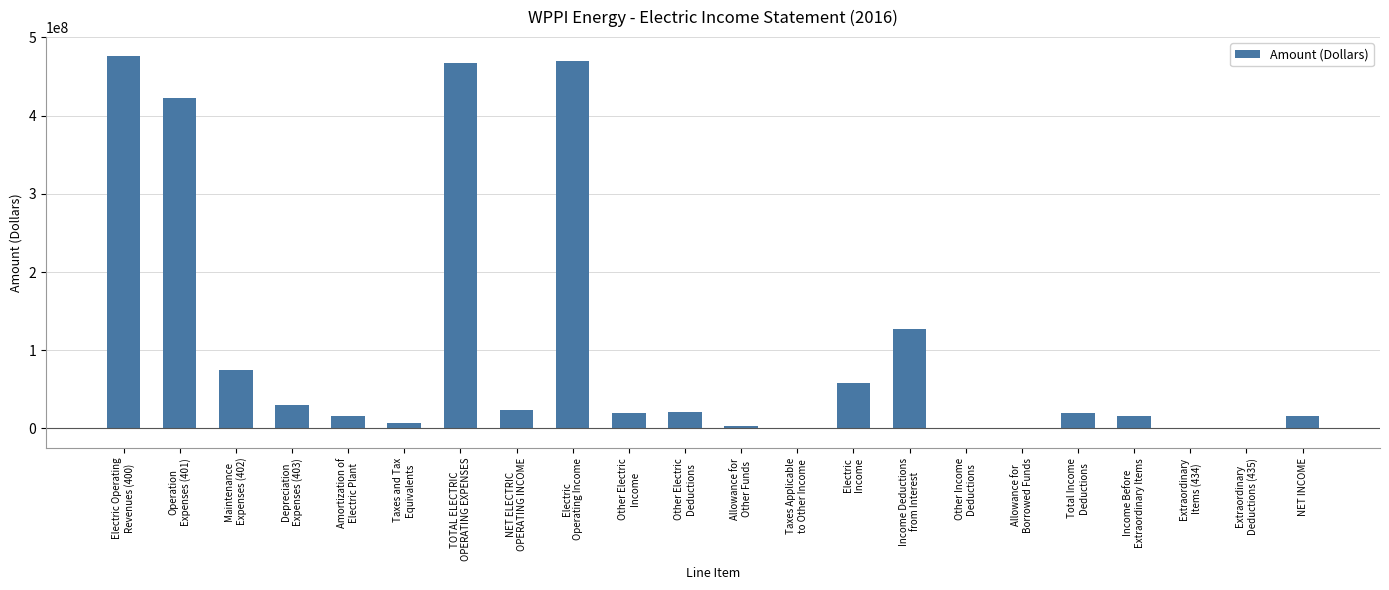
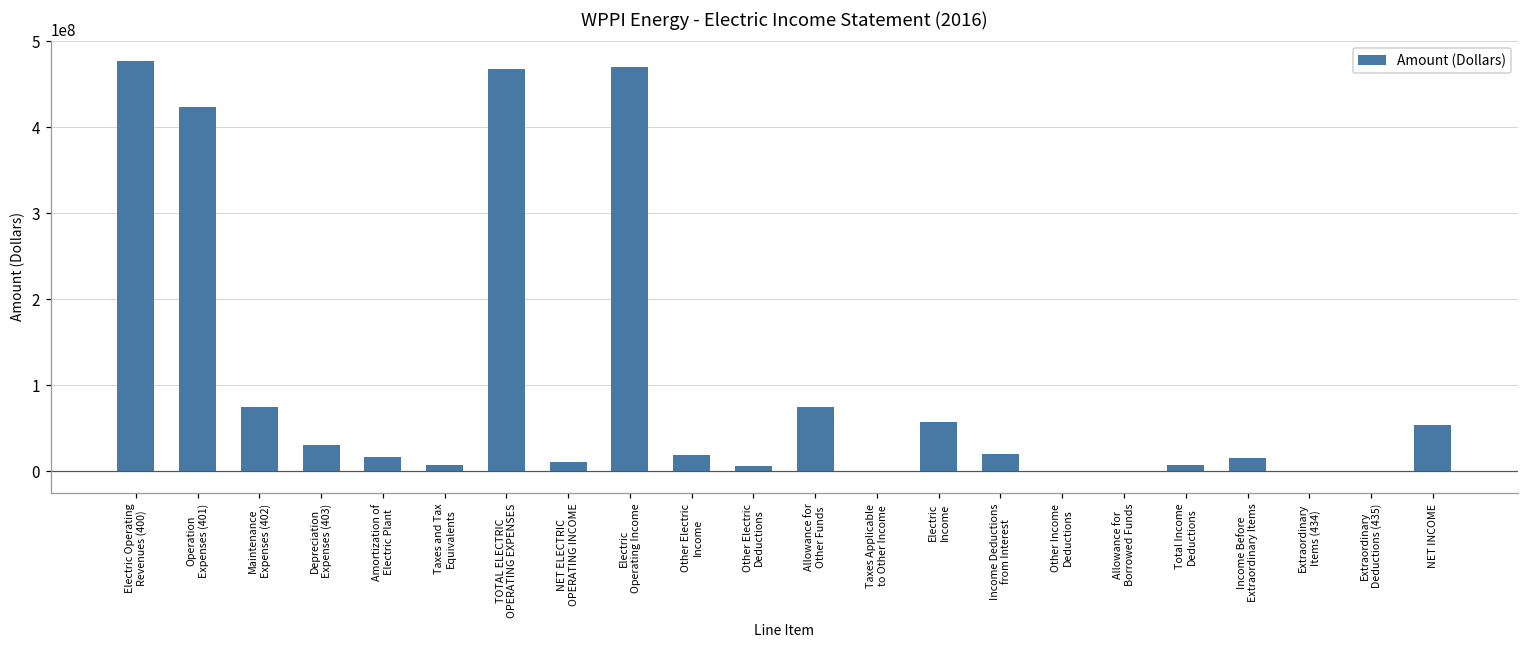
  {
    "Electric Operating Revenues (400)": 480000000,
    "Operation Expenses (401)": 420000000,
    "Maintenance Expenses (402)": 80000000,
    "Depreciation Expenses (403)": 30000000,
    "Amortization of Electric Plant": 20000000,
    "Taxes and Tax Equivalents": 10000000,
    "TOTAL ELECTRIC OPERATING EXPENSES": 470000000,
-   "NET ELECTRIC OPERATING INCOME": 20000000,
+   "NET ELECTRIC OPERATING INCOME": 10000000,
    "Electric Operating Income": 470000000,
    "Other Electric Income": 20000000,
-   "Other Electric Deductions": 20000000,
-   "Allowance for Other Funds": 0,
+   "Other Electric Deductions": 10000000,
+   "Allowance for Other Funds": 80000000,
    "Taxes Applicable to Other Income": 0,
    "Electric Income": 60000000,
-   "Income Deductions from Interest": 130000000,
+   "Income Deductions from Interest": 20000000,
    "Allowance for Borrowed Funds": 0,
-   "Total Income Deductions": 20000000,
+   "Total Income Deductions": 10000000,
    "Income Before Extraordinary Items": 20000000,
    "Extraordinary Items (434)": 0,
    "Extraordinary Deductions (435)": 0,
-   "NET INCOME": 20000000
+   "NET INCOME": 50000000
  }
